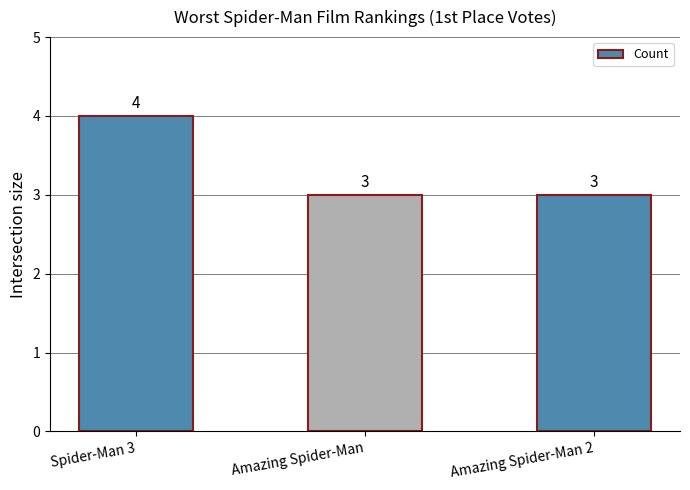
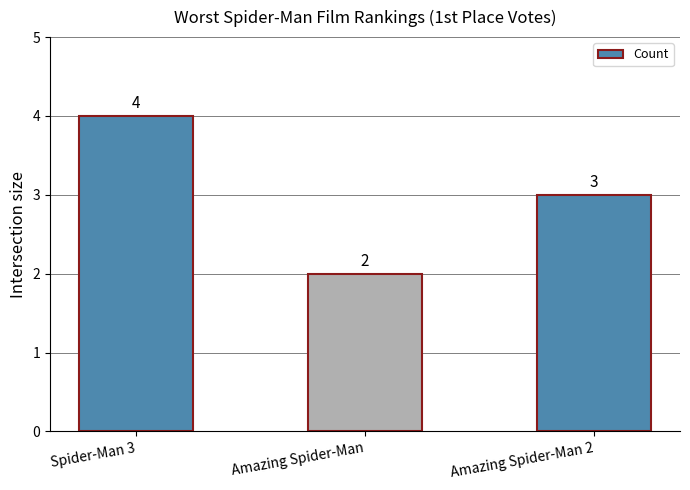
  {
    "Spider-Man 3": 4,
-   "Amazing Spider-Man": 3,
+   "Amazing Spider-Man": 2,
    "Amazing Spider-Man 2": 3
  }
